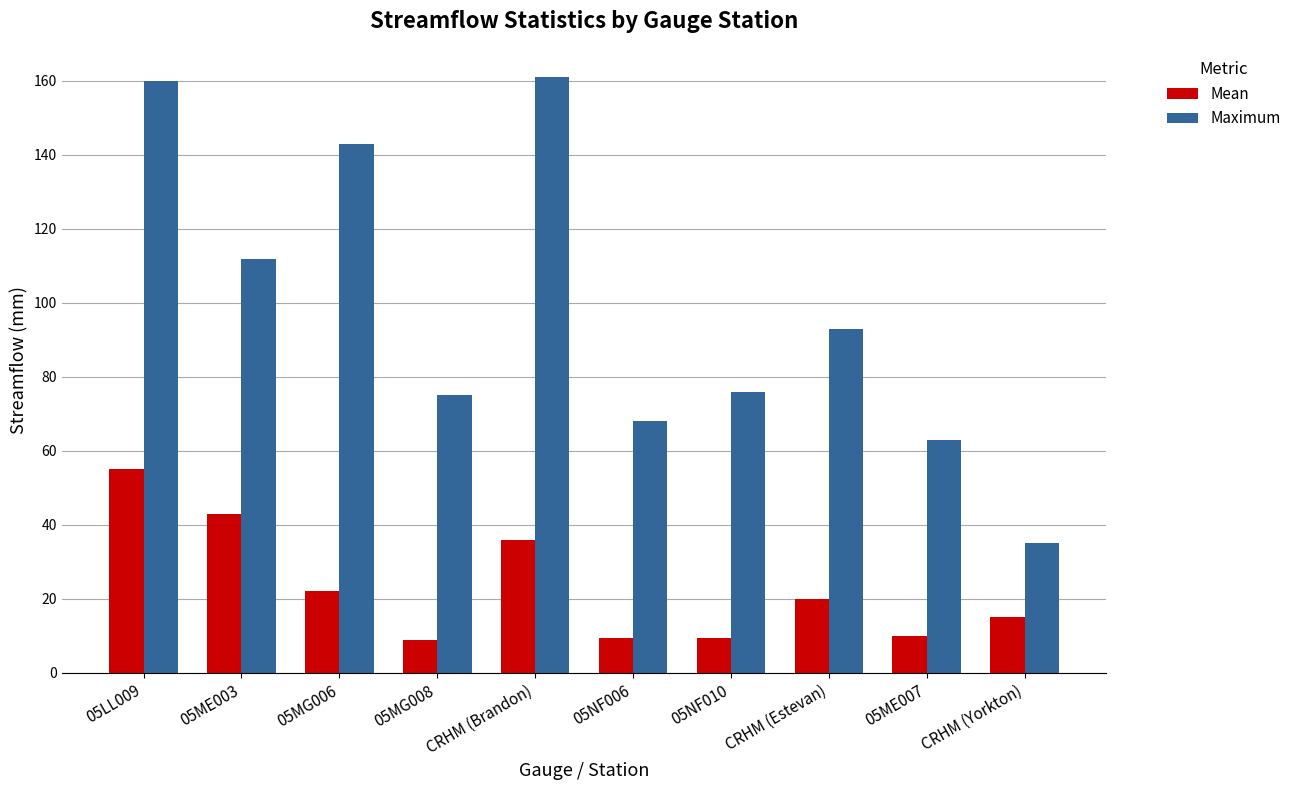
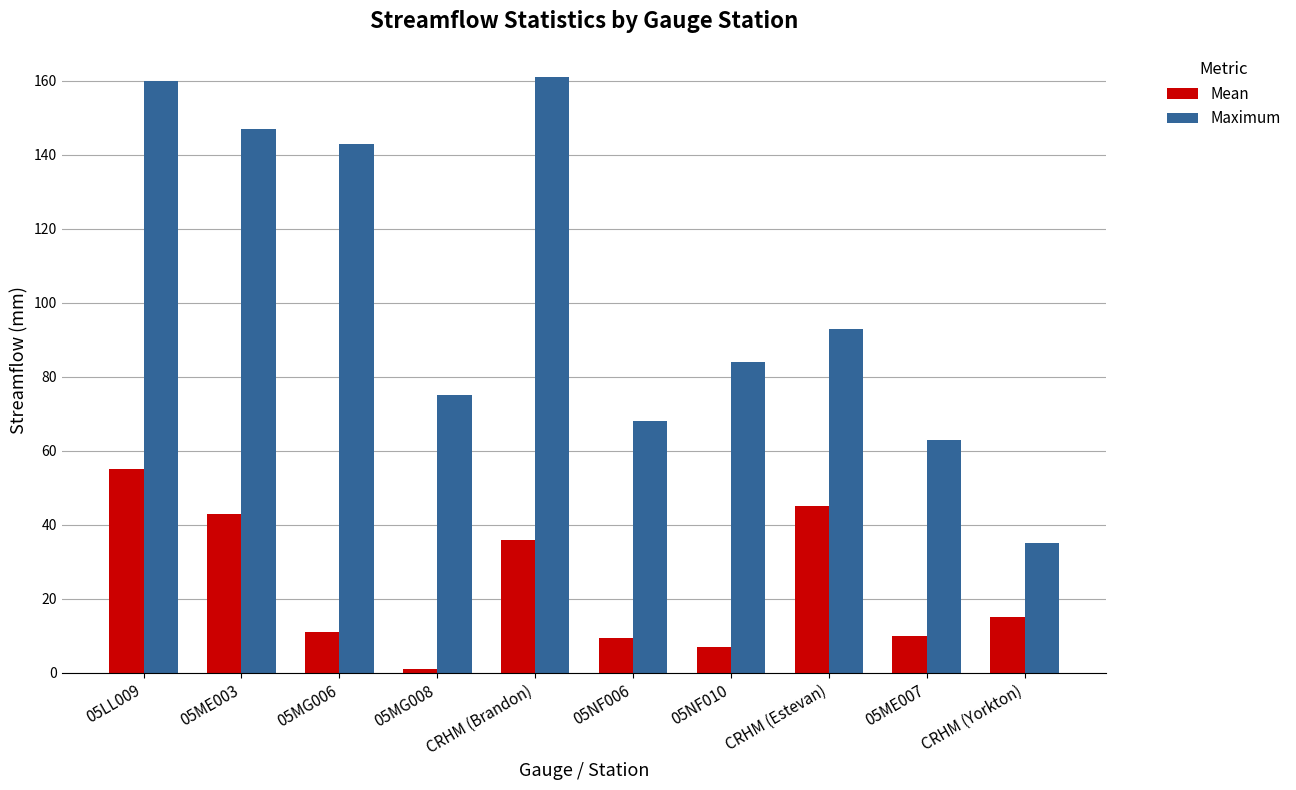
  {
    "Mean": {
      "05LL009": 55,
      "05ME003": 43,
-     "05MG006": 22,
-     "05MG008": 9,
+     "05MG006": 11,
+     "05MG008": 1,
      "CRHM (Brandon)": 36,
      "05NF006": 9,
-     "05NF010": 9,
-     "CRHM (Estevan)": 20,
+     "05NF010": 7,
+     "CRHM (Estevan)": 45,
      "05ME007": 10,
      "CRHM (Yorkton)": 15
    },
    "Maximum": {
      "05LL009": 160,
-     "05ME003": 112,
+     "05ME003": 147,
      "05MG006": 143,
      "05MG008": 75,
      "CRHM (Brandon)": 161,
      "05NF006": 68,
-     "05NF010": 76,
+     "05NF010": 84,
      "CRHM (Estevan)": 93,
      "05ME007": 63,
      "CRHM (Yorkton)": 35
    }
  }
